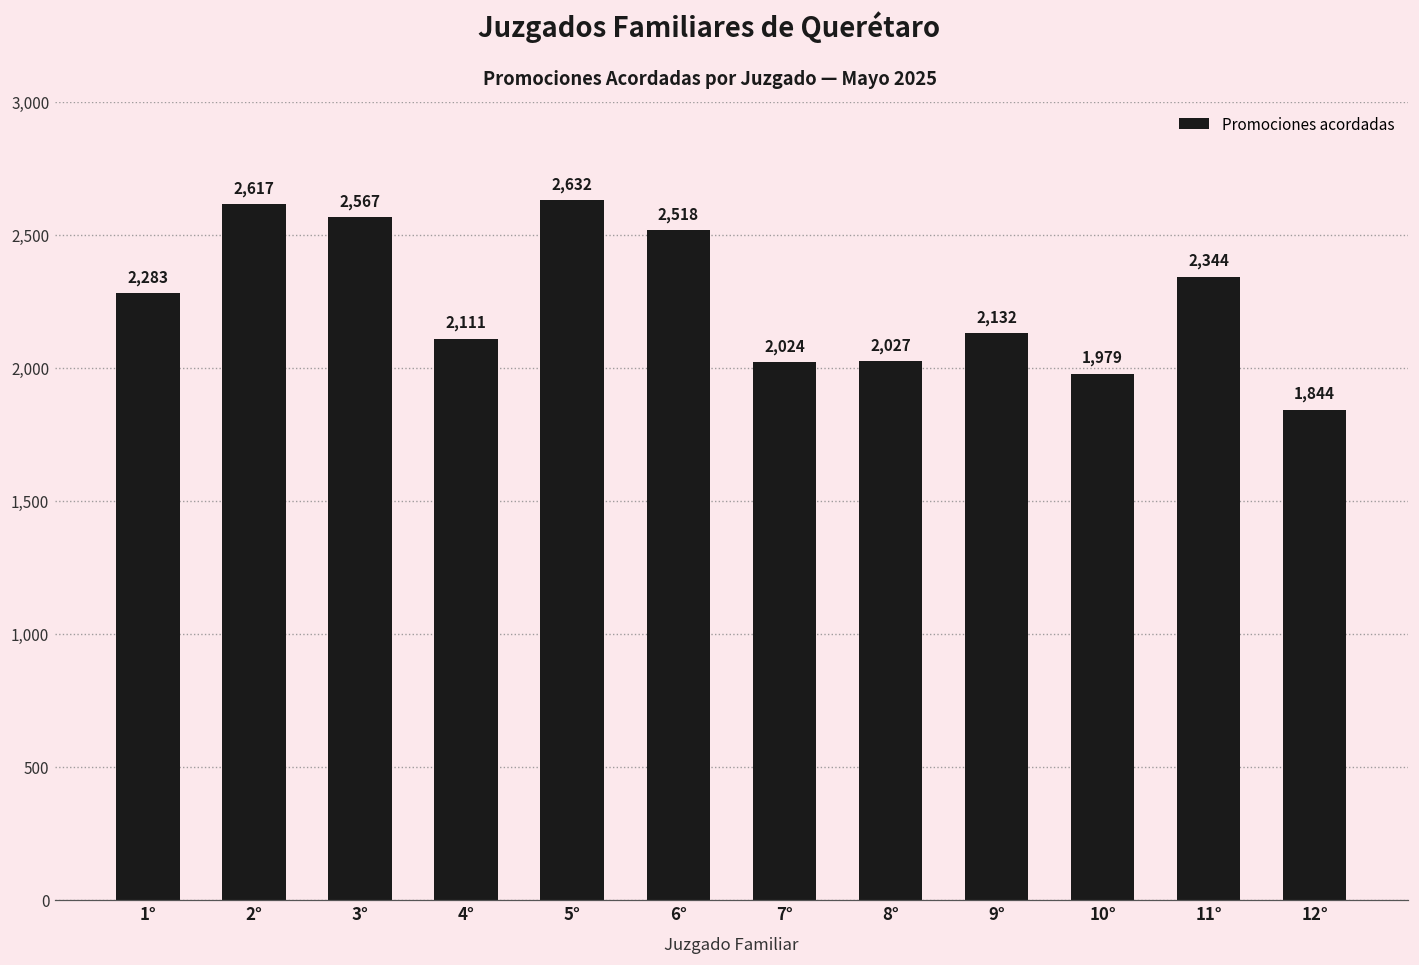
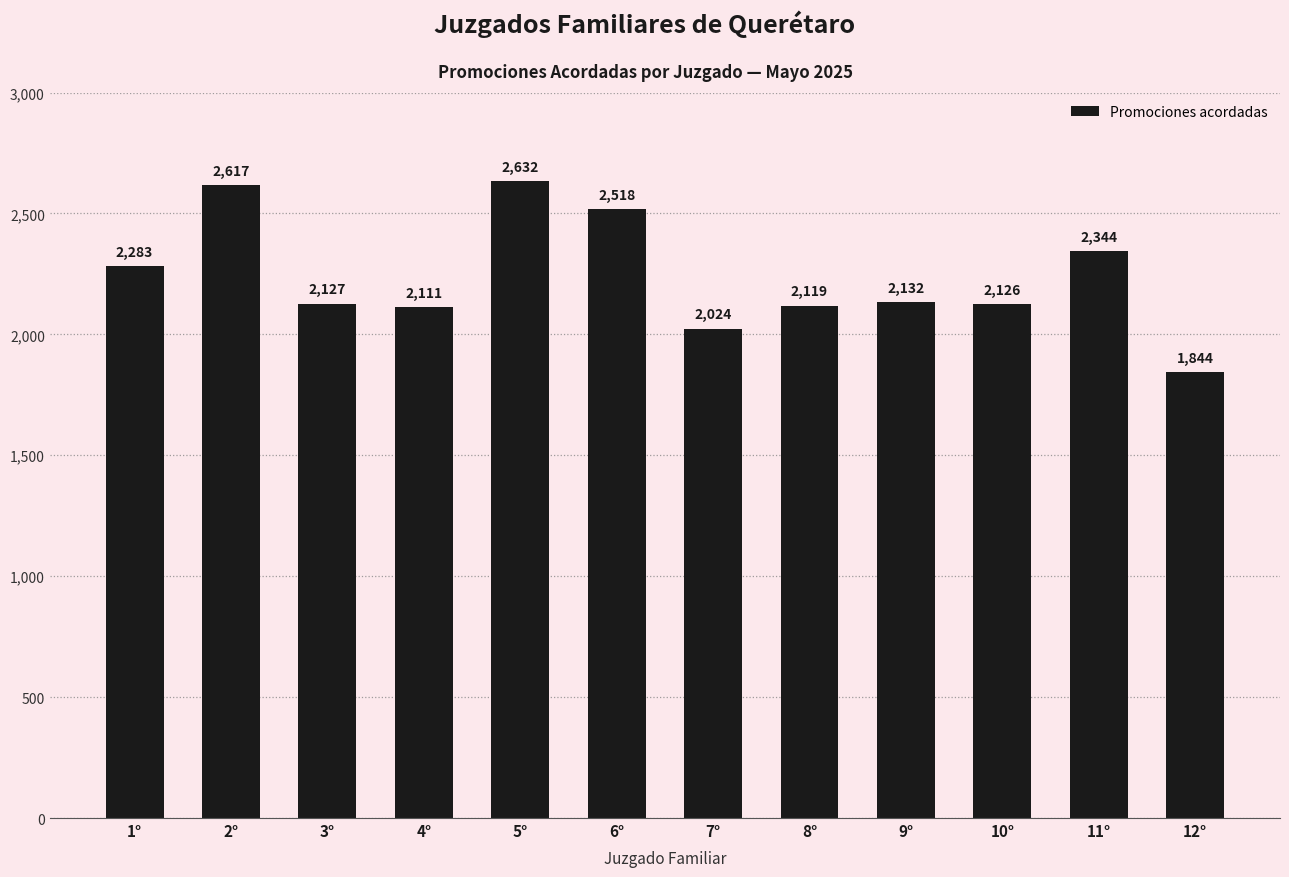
  {
    "1°": "2,283",
    "2°": "2,617",
-   "3°": "2,567",
+   "3°": "2,127",
    "4°": "2,111",
    "5°": "2,632",
    "6°": "2,518",
    "7°": "2,024",
-   "8°": "2,027",
+   "8°": "2,119",
    "9°": "2,132",
-   "10°": "1,979",
+   "10°": "2,126",
    "11°": "2,344",
    "12°": "1,844"
  }
